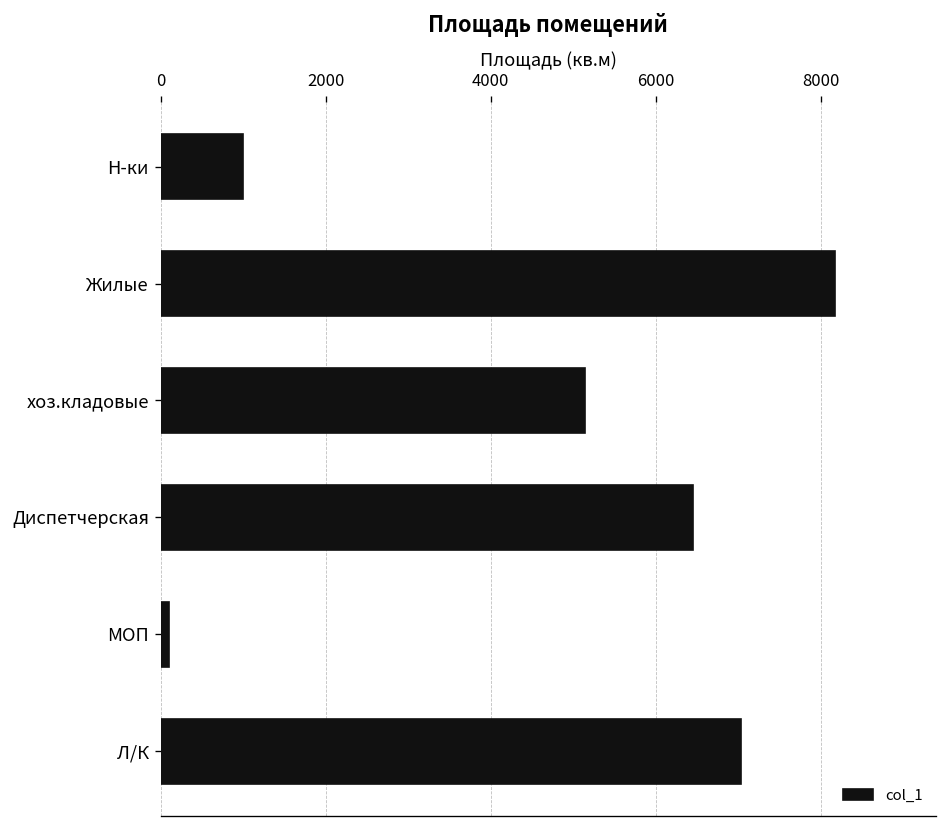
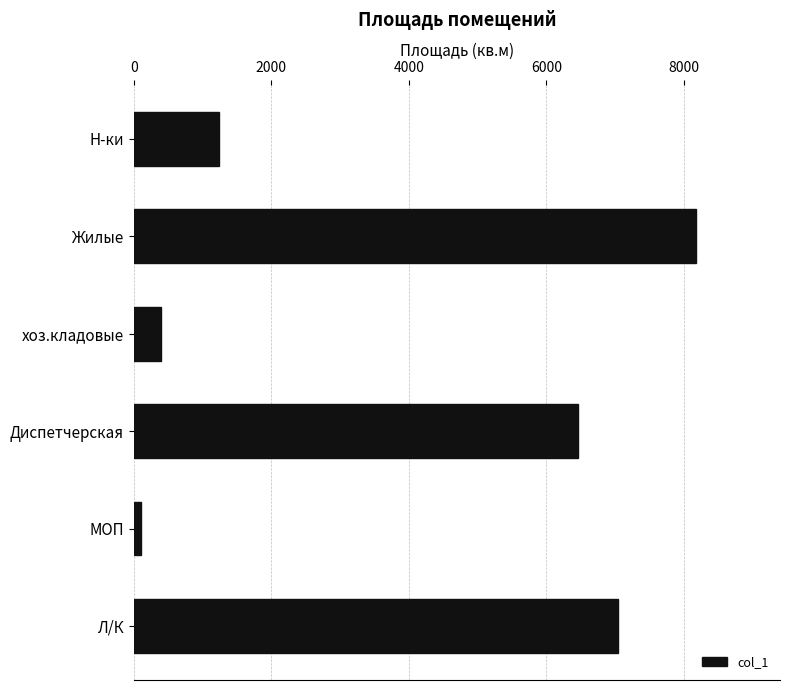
  {
-   "Н-ки": 1000,
+   "Н-ки": 1200,
    "Жилые": 8200,
-   "хоз.кладовые": 5100,
+   "хоз.кладовые": 400,
    "Диспетчерская": 6500,
    "МОП": 100,
    "Л/К": 7000
  }
